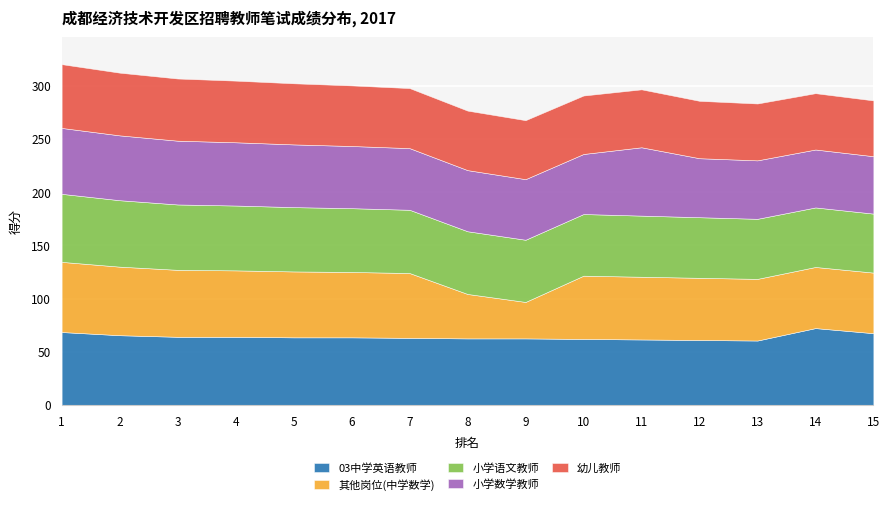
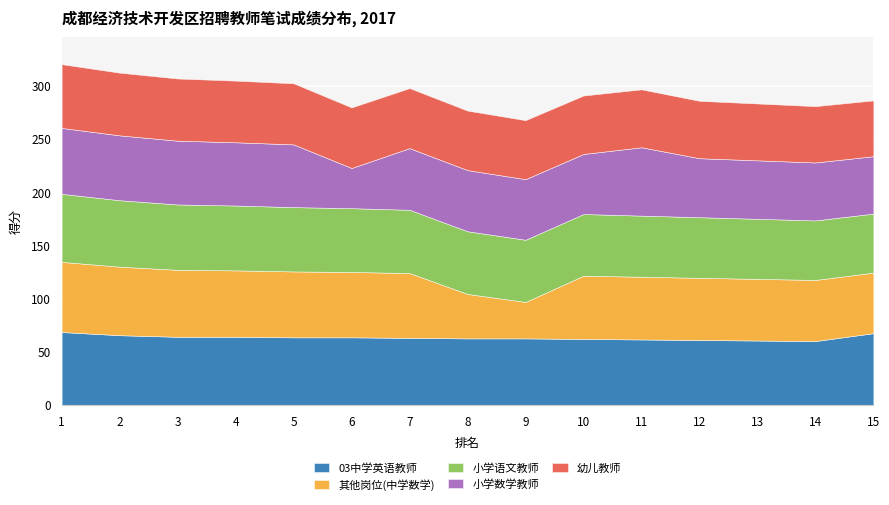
  {
    "03中学英语教师": {
      "1": 69,
      "2": 66,
      "3": 64,
      "4": 64,
      "5": 64,
      "6": 64,
      "7": 63,
      "8": 63,
      "9": 63,
      "10": 62,
      "11": 62,
      "12": 61,
      "13": 61,
-     "14": 72,
+     "14": 60,
      "15": 67
    },
    "其他岗位(中学数学)": {
      "1": 66,
      "2": 65,
      "3": 63,
      "4": 63,
      "5": 62,
      "6": 62,
      "7": 61,
      "8": 42,
      "9": 34,
      "10": 60,
      "11": 59,
      "12": 59,
      "13": 58,
      "14": 57,
      "15": 57
    },
    "小学语文教师": {
      "1": 64,
      "2": 63,
      "3": 62,
      "4": 61,
      "5": 61,
      "6": 60,
      "7": 60,
      "8": 59,
      "9": 59,
      "10": 58,
      "11": 58,
      "12": 57,
      "13": 57,
      "14": 56,
      "15": 56
    },
    "小学数学教师": {
      "1": 62,
      "2": 61,
      "3": 60,
      "4": 60,
      "5": 59,
-     "6": 59,
+     "6": 38,
      "7": 58,
      "8": 58,
      "9": 57,
      "10": 57,
      "11": 64,
      "12": 56,
      "13": 55,
      "14": 55,
      "15": 54
    },
    "幼儿教师": {
      "1": 60,
      "2": 59,
      "3": 59,
      "4": 58,
      "5": 58,
      "6": 57,
      "7": 57,
      "8": 56,
      "9": 56,
      "10": 55,
      "11": 55,
      "12": 54,
      "13": 54,
      "14": 53,
      "15": 52
    }
  }
